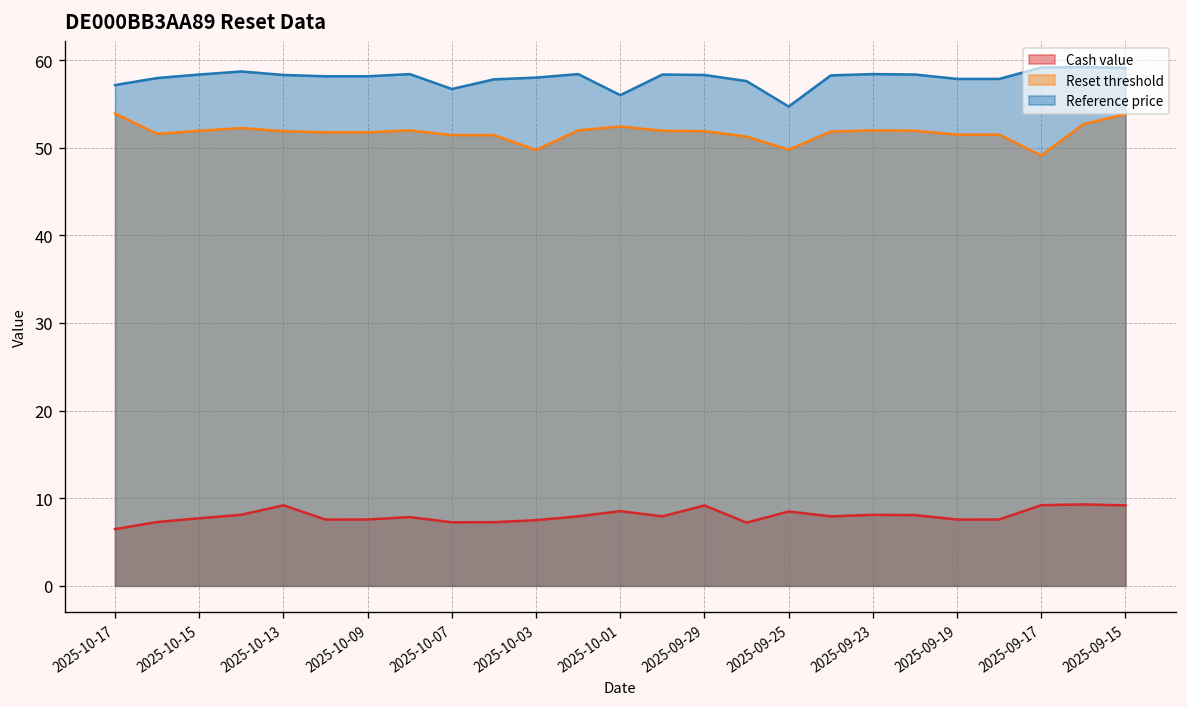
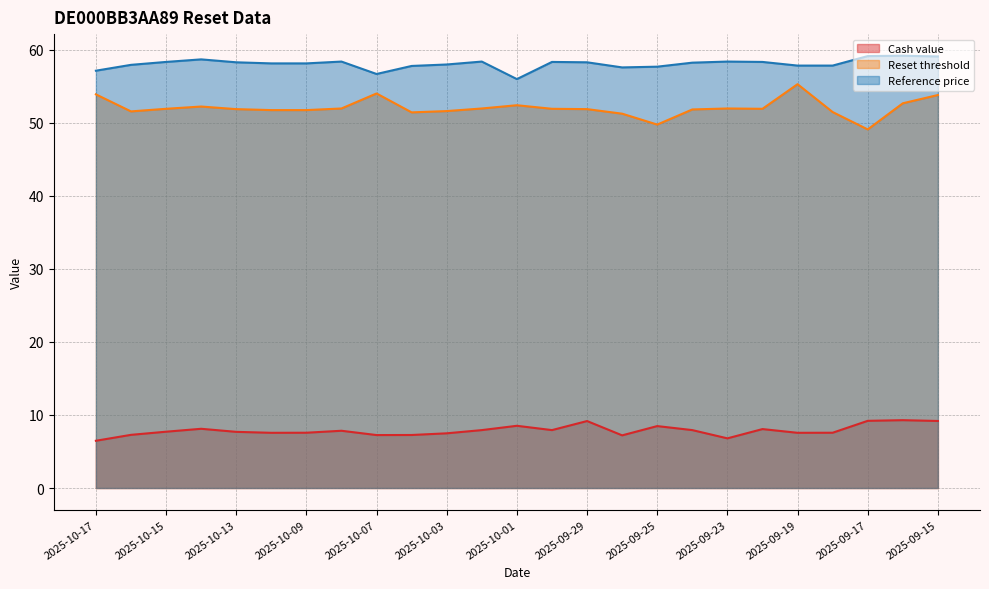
  {
    "Cash value": {
      "2025-10-17": 6,
      "2025-10-15": 8,
-     "2025-10-13": 9,
+     "2025-10-13": 8,
      "2025-10-09": 8,
      "2025-10-07": 7,
      "2025-10-03": 7,
      "2025-10-01": 9,
      "2025-09-29": 9,
      "2025-09-25": 8,
-     "2025-09-23": 8,
+     "2025-09-23": 7,
      "2025-09-19": 8,
      "2025-09-17": 9,
      "2025-09-15": 9
    },
    "Reset threshold": {
      "2025-10-17": 54,
      "2025-10-15": 52,
      "2025-10-13": 52,
      "2025-10-09": 52,
-     "2025-10-07": 51,
-     "2025-10-03": 50,
+     "2025-10-07": 54,
+     "2025-10-03": 52,
      "2025-10-01": 52,
      "2025-09-29": 52,
      "2025-09-25": 50,
      "2025-09-23": 52,
-     "2025-09-19": 51,
+     "2025-09-19": 55,
      "2025-09-17": 49,
      "2025-09-15": 54
    },
    "Reference price": {
      "2025-10-17": 57,
      "2025-10-15": 58,
      "2025-10-13": 58,
      "2025-10-09": 58,
      "2025-10-07": 57,
      "2025-10-03": 58,
      "2025-10-01": 56,
      "2025-09-29": 58,
-     "2025-09-25": 55,
+     "2025-09-25": 58,
      "2025-09-23": 58,
      "2025-09-19": 58
    }
  }
